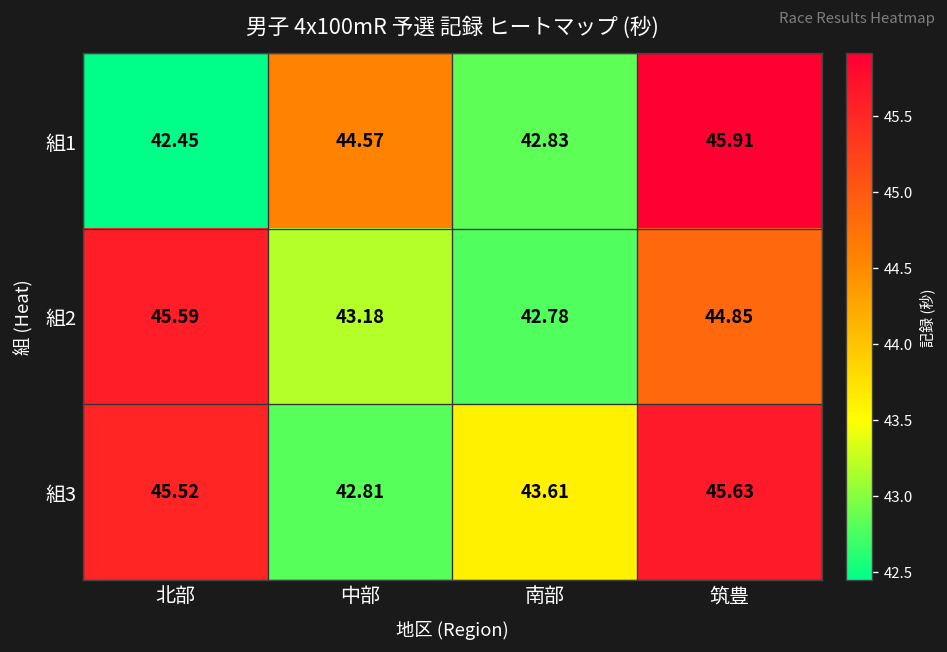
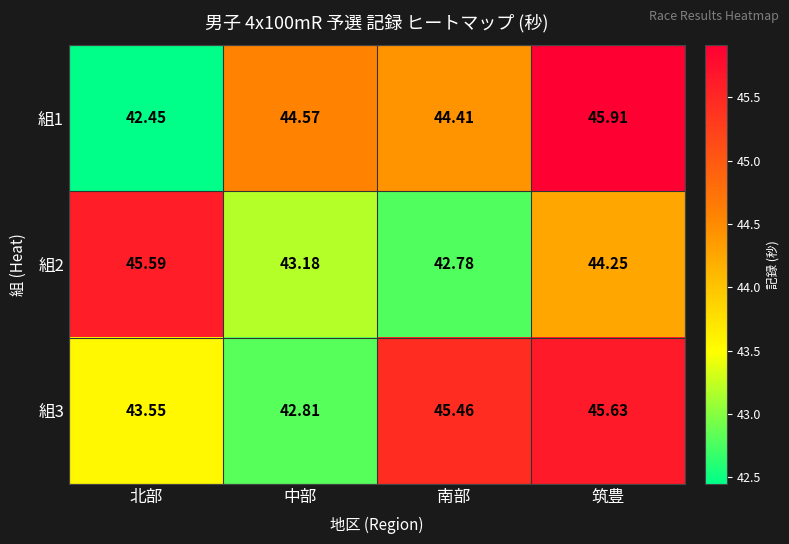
  {
    "組1": {
      "北部": 42.45,
      "中部": 44.57,
-     "南部": 42.83,
+     "南部": 44.41,
      "筑豊": 45.91
    },
    "組2": {
      "北部": 45.59,
      "中部": 43.18,
      "南部": 42.78,
-     "筑豊": 44.85
+     "筑豊": 44.25
    },
    "組3": {
-     "北部": 45.52,
+     "北部": 43.55,
      "中部": 42.81,
-     "南部": 43.61,
+     "南部": 45.46,
      "筑豊": 45.63
    }
  }
